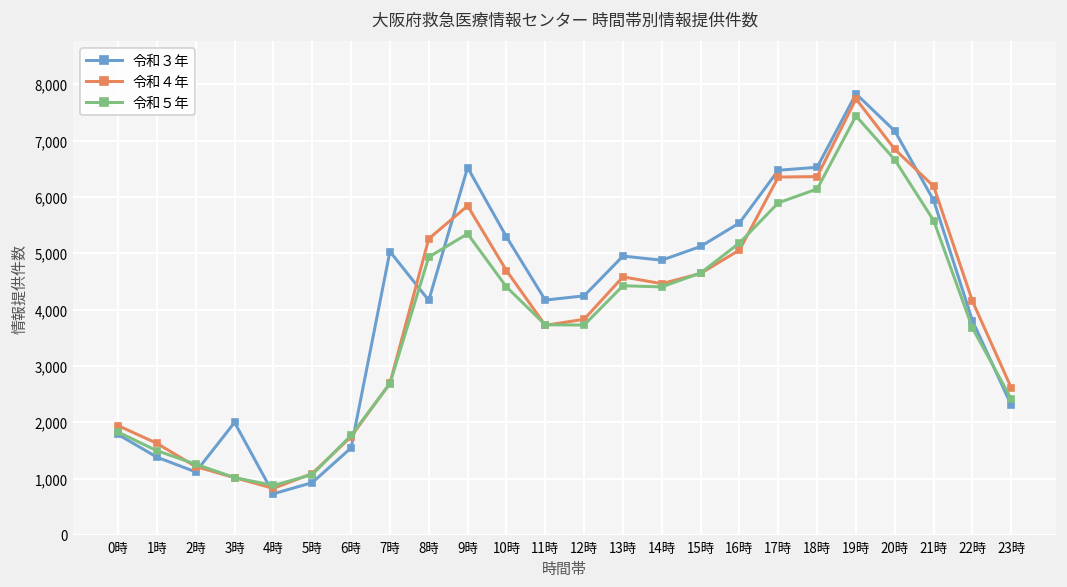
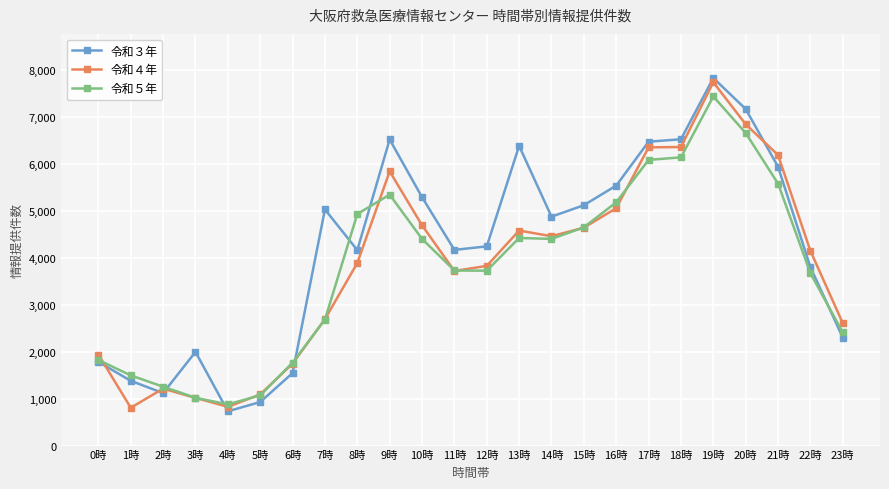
  {
    "令和３年": {
      "1時": "1,400",
      "2時": "1,100",
      "3時": "2,000",
      "4時": "700",
      "5時": "900",
      "6時": "1,500",
      "7時": "5,000",
      "8時": "4,200",
      "9時": "6,500",
      "10時": "5,300",
      "11時": "4,200",
      "12時": "4,200",
-     "13時": "5,000",
+     "13時": "6,400",
      "14時": "4,900",
      "15時": "5,100",
      "16時": "5,500",
      "17時": "6,500",
      "18時": "6,500",
      "19時": "7,800",
      "20時": "7,200",
      "21時": "5,900",
      "22時": "3,800",
      "23時": "2,300"
    },
    "令和４年": {
      "0時": "1,900",
-     "1時": "1,600",
-     "8時": "5,300",
+     "1時": "800",
+     "8時": "3,900",
      "9時": "5,800",
      "10時": "4,700",
      "12時": "3,800",
      "13時": "4,600",
      "14時": "4,500",
      "16時": "5,100",
      "17時": "6,400",
      "18時": "6,400",
      "19時": "7,700",
      "20時": "6,800",
      "21時": "6,200",
      "22時": "4,100",
      "23時": "2,600"
    },
    "令和５年": {
      "1時": "1,500",
      "8時": "4,900",
      "9時": "5,300",
      "10時": "4,400",
      "12時": "3,700",
      "13時": "4,400",
      "14時": "4,400",
      "16時": "5,200",
-     "17時": "5,900",
+     "17時": "6,100",
      "18時": "6,100",
      "19時": "7,400",
      "20時": "6,700",
      "21時": "5,600",
      "22時": "3,700",
      "23時": "2,400"
    }
  }
